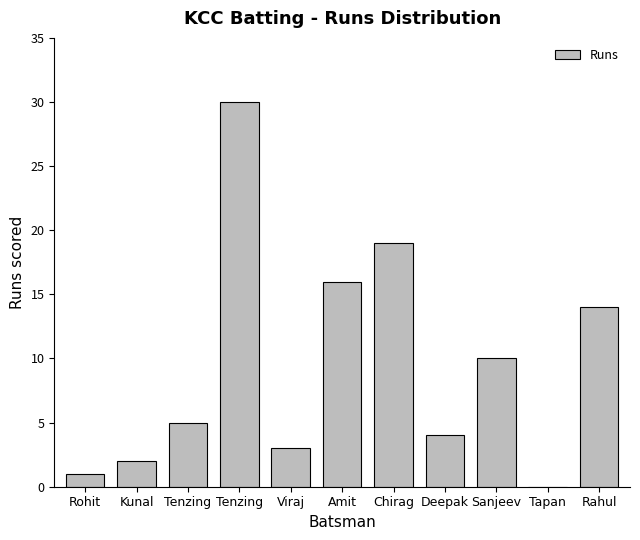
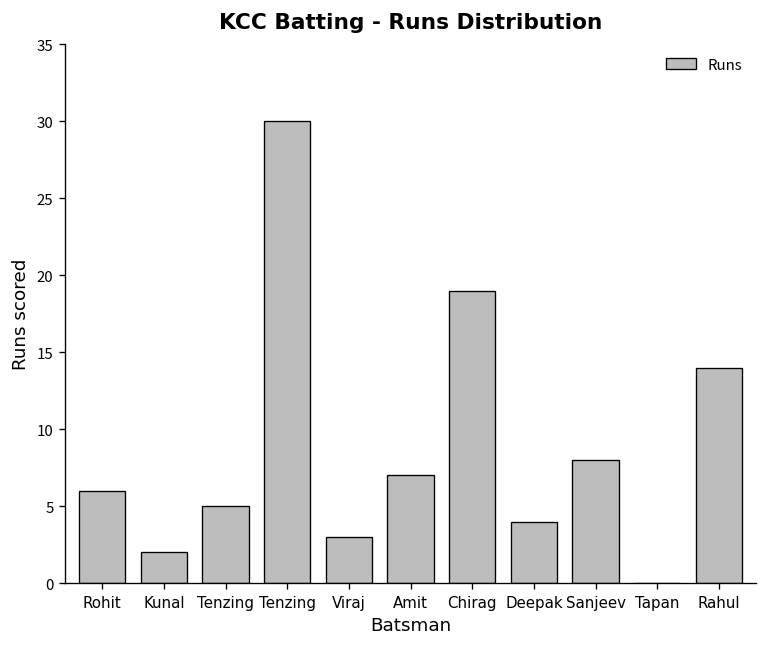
  {
-   "Rohit": 1,
+   "Rohit": 6,
    "Kunal": 2,
    "Viraj": 3,
-   "Amit": 16,
+   "Amit": 7,
    "Chirag": 19,
    "Deepak": 4,
-   "Sanjeev": 10,
+   "Sanjeev": 8,
    "Tapan": 0,
    "Rahul": 14
  }
